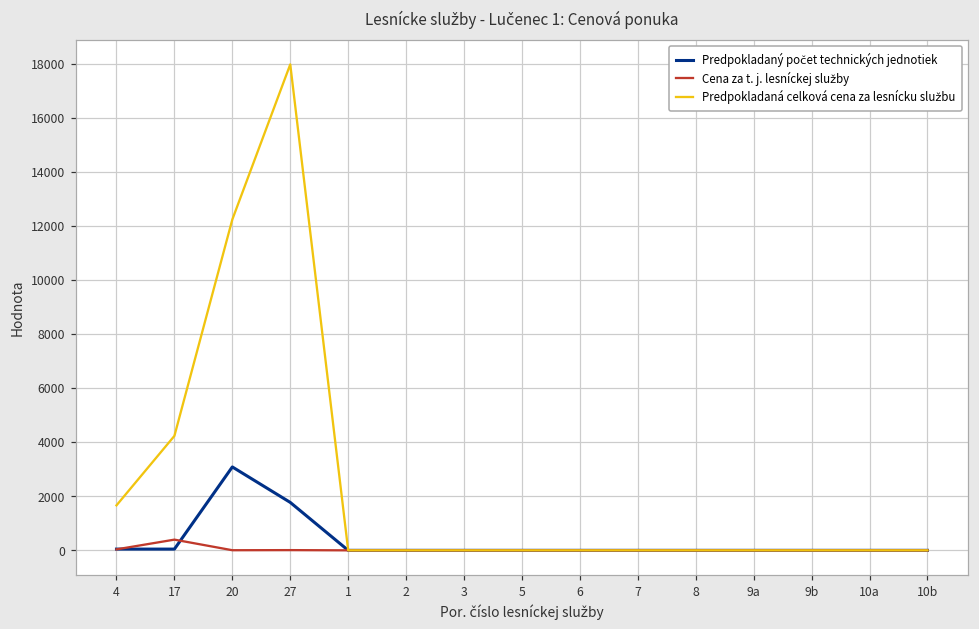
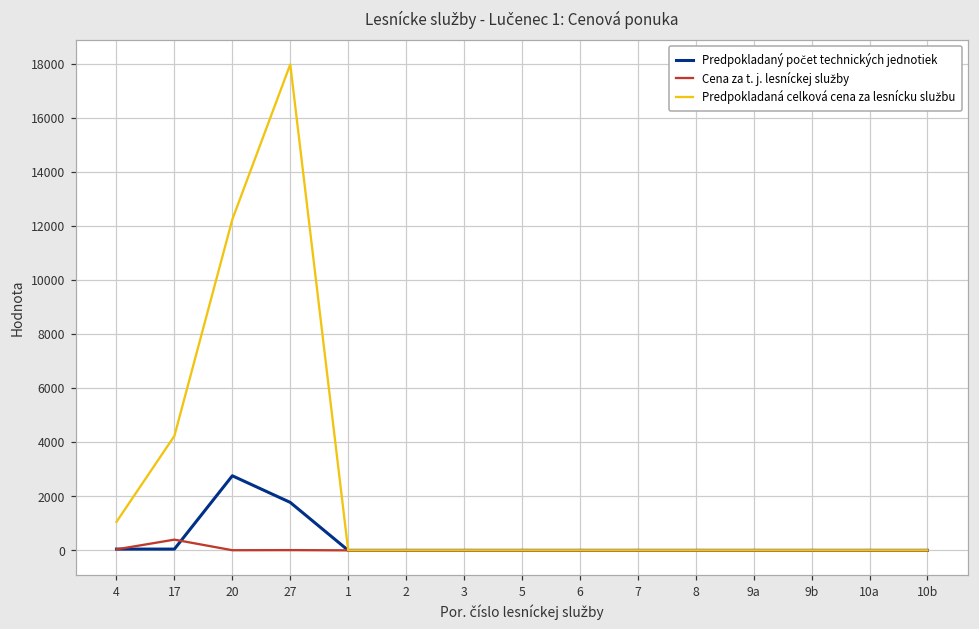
  {
    "Predpokladaný počet technických jednotiek": {
      "17": 0,
-     "20": 3100,
+     "20": 2800,
      "27": 1800
    },
    "Cena za t. j. lesníckej služby": {
      "17": 400,
      "20": 0,
      "27": 0
    },
    "Predpokladaná celková cena za lesnícku službu": {
-     "4": 1700,
+     "4": 1100,
      "17": 4200,
      "20": 12200,
      "27": 18000
    }
  }
